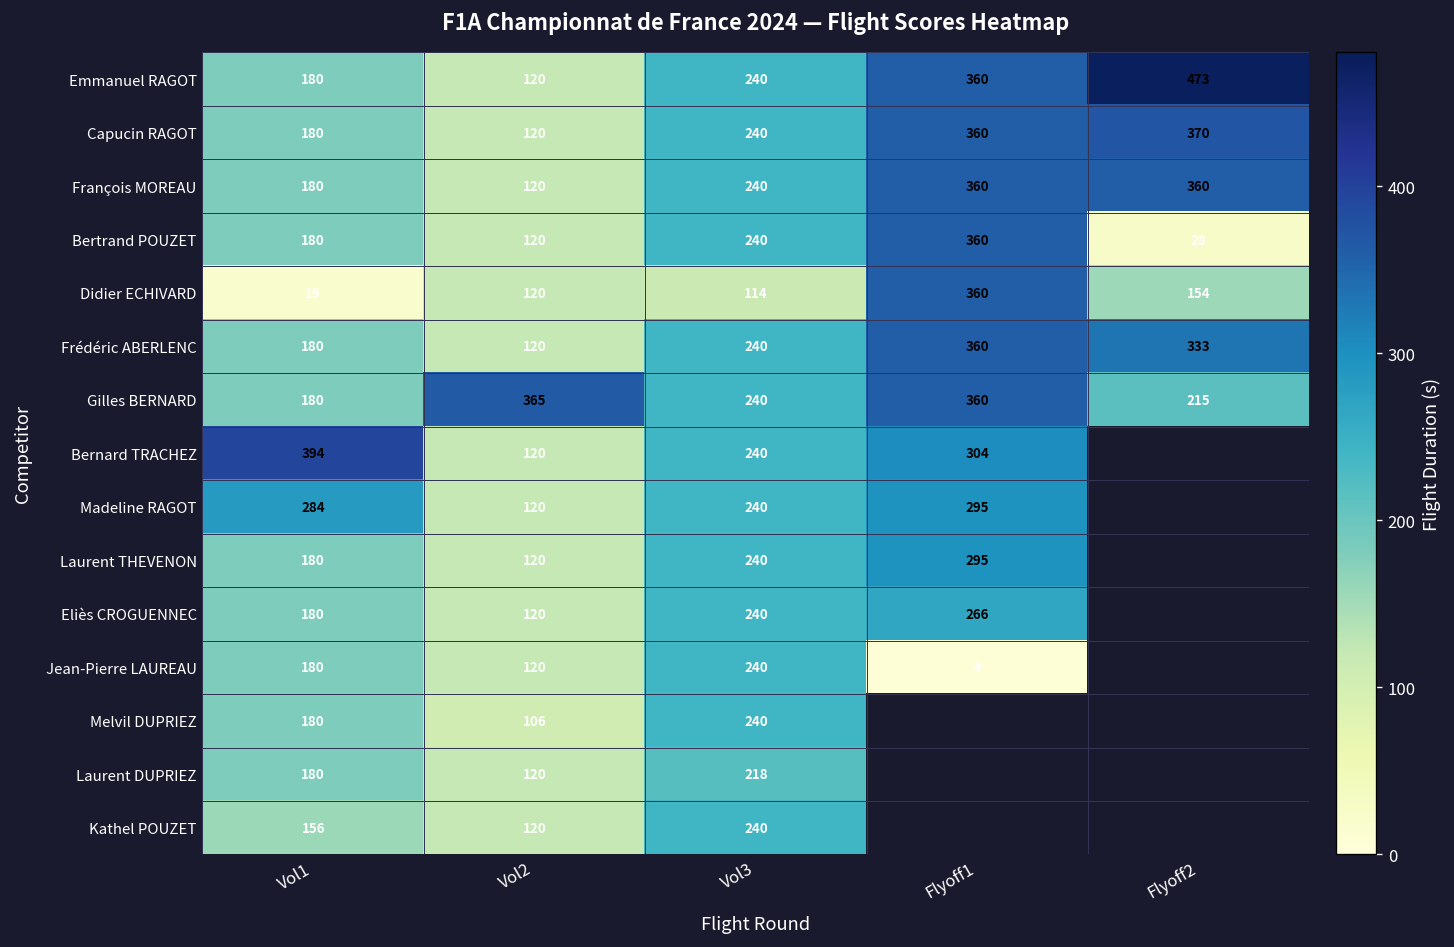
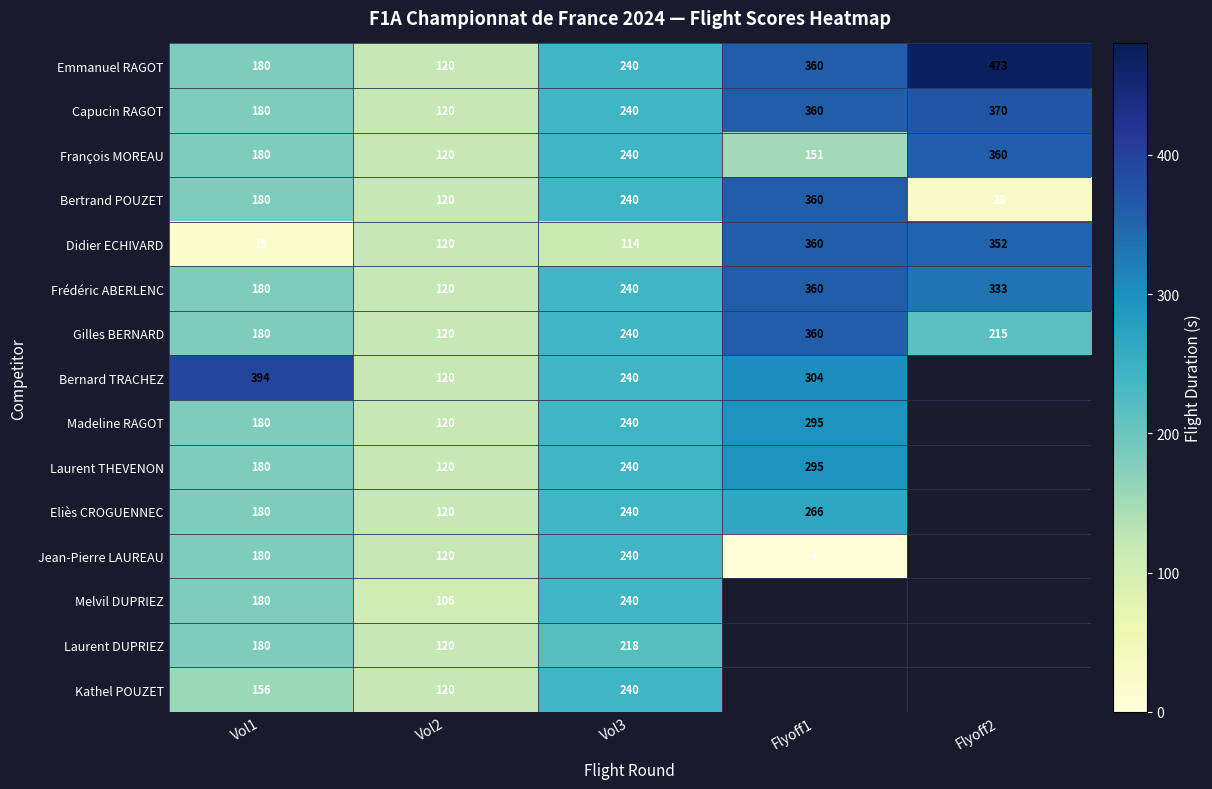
  {
    "Emmanuel RAGOT": {
      "Vol1": 180,
      "Vol2": 120,
      "Vol3": 240,
      "Flyoff1": 360,
      "Flyoff2": 473
    },
    "Capucin RAGOT": {
      "Vol1": 180,
      "Vol2": 120,
      "Vol3": 240,
      "Flyoff1": 360,
      "Flyoff2": 370
    },
    "François MOREAU": {
      "Vol1": 180,
      "Vol2": 120,
      "Vol3": 240,
-     "Flyoff1": 360,
+     "Flyoff1": 151,
      "Flyoff2": 360
    },
    "Bertrand POUZET": {
      "Vol1": 180,
      "Vol2": 120,
      "Vol3": 240,
      "Flyoff1": 360,
      "Flyoff2": 28
    },
    "Didier ECHIVARD": {
      "Vol1": 19,
      "Vol2": 120,
      "Vol3": 114,
      "Flyoff1": 360,
-     "Flyoff2": 154
+     "Flyoff2": 352
    },
    "Frédéric ABERLENC": {
      "Vol1": 180,
      "Vol2": 120,
      "Vol3": 240,
      "Flyoff1": 360,
      "Flyoff2": 333
    },
    "Gilles BERNARD": {
      "Vol1": 180,
-     "Vol2": 365,
+     "Vol2": 120,
      "Vol3": 240,
      "Flyoff1": 360,
      "Flyoff2": 215
    },
    "Bernard TRACHEZ": {
      "Vol1": 394,
      "Vol2": 120,
      "Vol3": 240,
      "Flyoff1": 304
    },
    "Madeline RAGOT": {
-     "Vol1": 284,
+     "Vol1": 180,
      "Vol2": 120,
      "Vol3": 240,
      "Flyoff1": 295
    },
    "Laurent THEVENON": {
      "Vol1": 180,
      "Vol2": 120,
      "Vol3": 240,
      "Flyoff1": 295
    },
    "Eliès CROGUENNEC": {
      "Vol1": 180,
      "Vol2": 120,
      "Vol3": 240,
      "Flyoff1": 266
    },
    "Jean-Pierre LAUREAU": {
      "Vol1": 180,
      "Vol2": 120,
      "Vol3": 240
    },
    "Melvil DUPRIEZ": {
      "Vol1": 180,
      "Vol2": 106,
      "Vol3": 240
    },
    "Laurent DUPRIEZ": {
      "Vol1": 180,
      "Vol2": 120,
      "Vol3": 218
    },
    "Kathel POUZET": {
      "Vol1": 156,
      "Vol2": 120,
      "Vol3": 240
    }
  }
